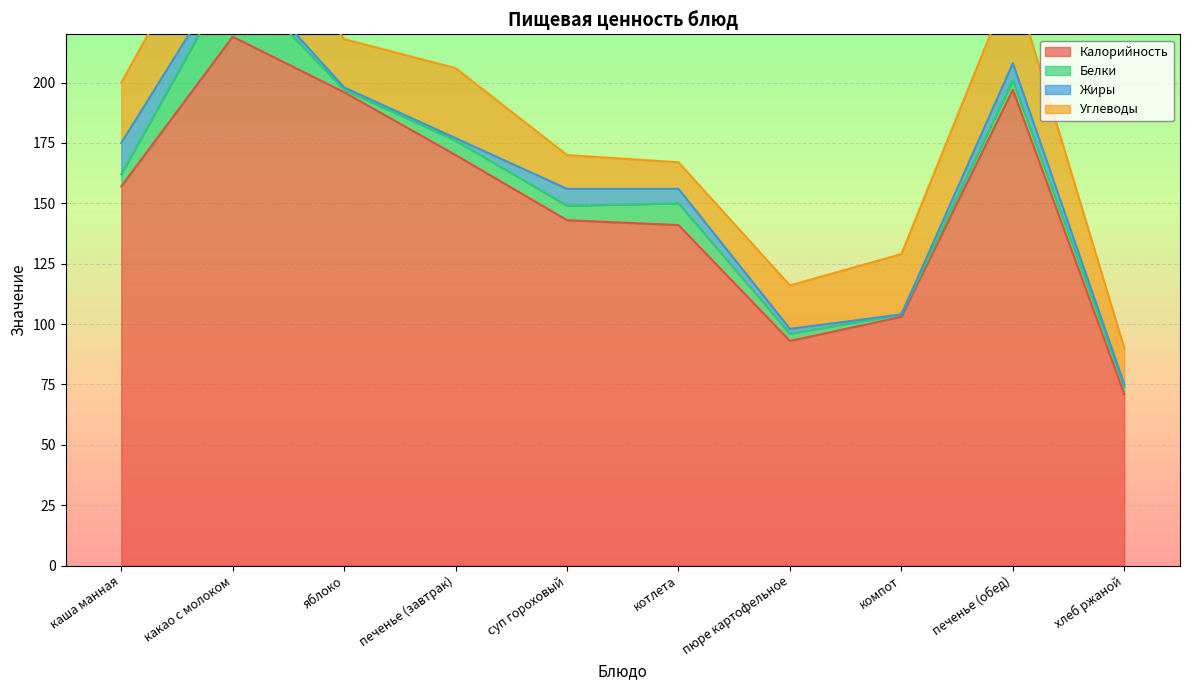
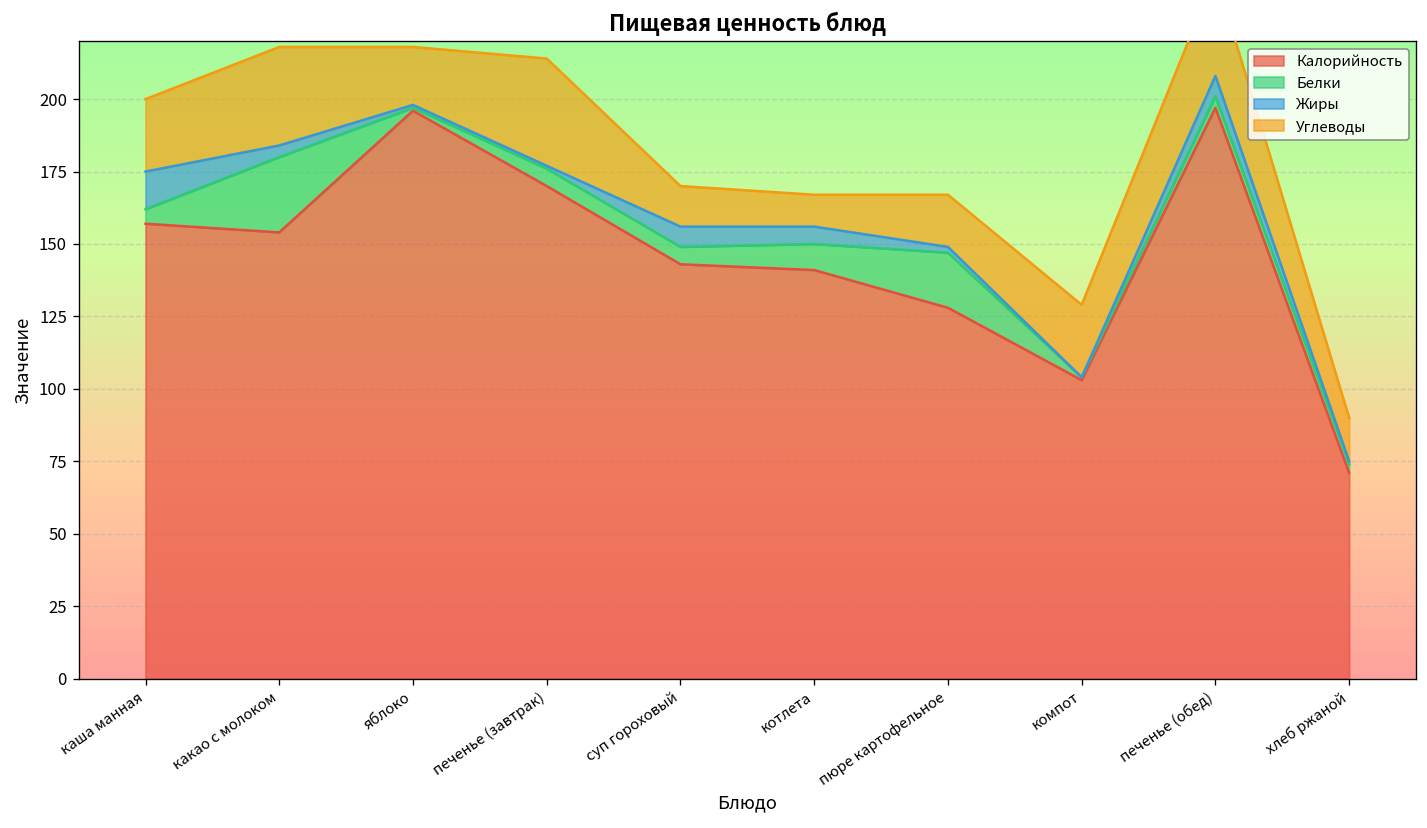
  {
    "Калорийность": {
      "каша манная": 157,
-     "какао с молоком": 219,
+     "какао с молоком": 154,
      "печенье (завтрак)": 170,
      "суп гороховый": 143,
      "котлета": 141,
-     "пюре картофельное": 93,
+     "пюре картофельное": 128,
      "печенье (обед)": 197,
      "хлеб ржаной": 71
    },
    "Белки": {
      "каша манная": 5,
      "суп гороховый": 6,
      "котлета": 9,
-     "пюре картофельное": 3,
+     "пюре картофельное": 19,
      "печенье (обед)": 4
    },
    "Жиры": {
      "каша манная": 13,
      "суп гороховый": 7,
      "котлета": 6,
      "пюре картофельное": 2,
      "печенье (обед)": 7
    },
    "Углеводы": {
      "каша манная": 25,
      "яблоко": 20,
-     "печенье (завтрак)": 29,
+     "печенье (завтрак)": 37,
      "суп гороховый": 14,
      "котлета": 11,
      "пюре картофельное": 18,
      "компот": 25,
      "хлеб ржаной": 15
    }
  }
